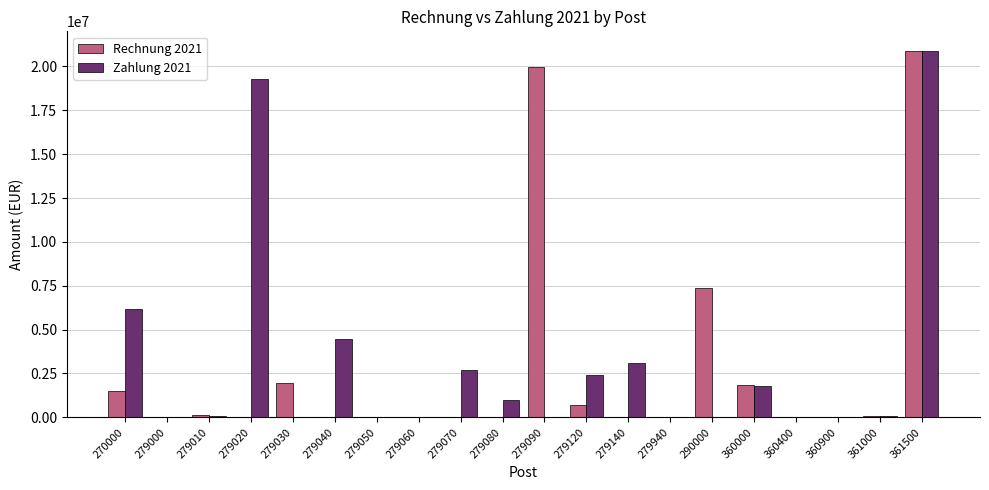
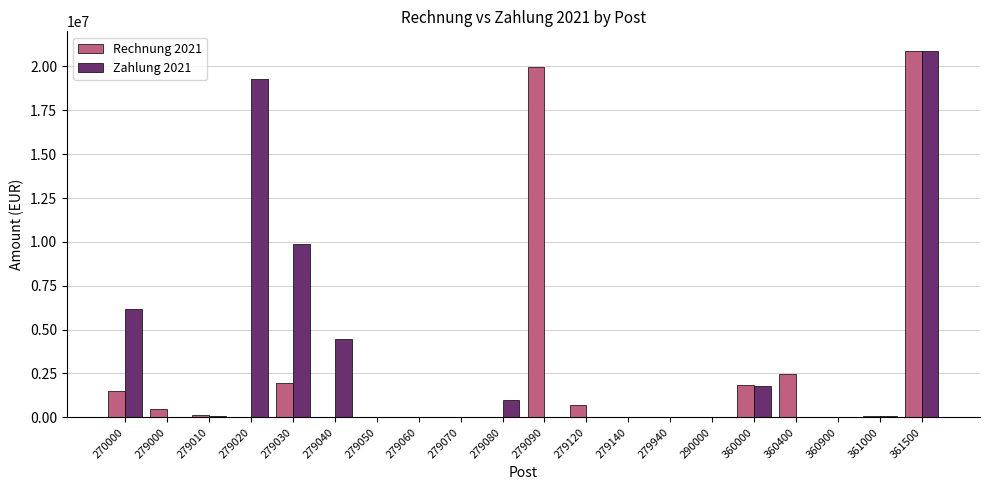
  {
    "Rechnung 2021": {
      "270000": 1500000,
-     "279000": 0,
+     "279000": 500000,
      "279030": 2000000,
      "279040": 0,
      "279050": 0,
      "279060": 0,
      "279070": 0,
      "279080": 0,
      "279090": 20000000,
      "279120": 700000,
      "279140": 0,
-     "290000": 7400000,
+     "290000": 0,
      "360000": 1800000,
-     "360400": 0,
+     "360400": 2400000,
      "361500": 20900000
    },
    "Zahlung 2021": {
      "270000": 6200000,
      "279020": 19300000,
-     "279030": 0,
+     "279030": 9900000,
      "279040": 4500000,
      "279050": 0,
      "279060": 0,
-     "279070": 2700000,
+     "279070": 0,
      "279080": 1000000,
      "279090": 0,
-     "279120": 2400000,
-     "279140": 3100000,
+     "279120": 0,
+     "279140": 0,
      "290000": 0,
      "360000": 1800000,
      "361500": 20900000
    }
  }
